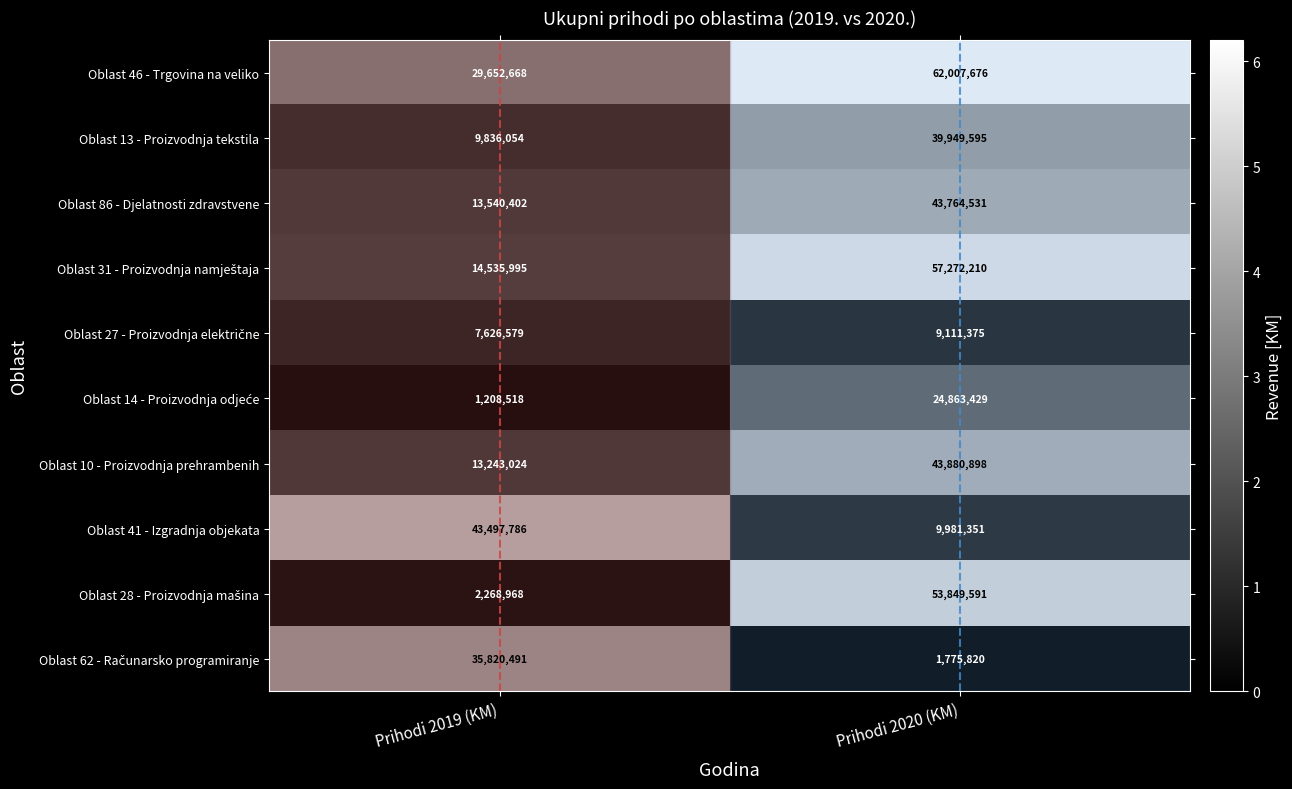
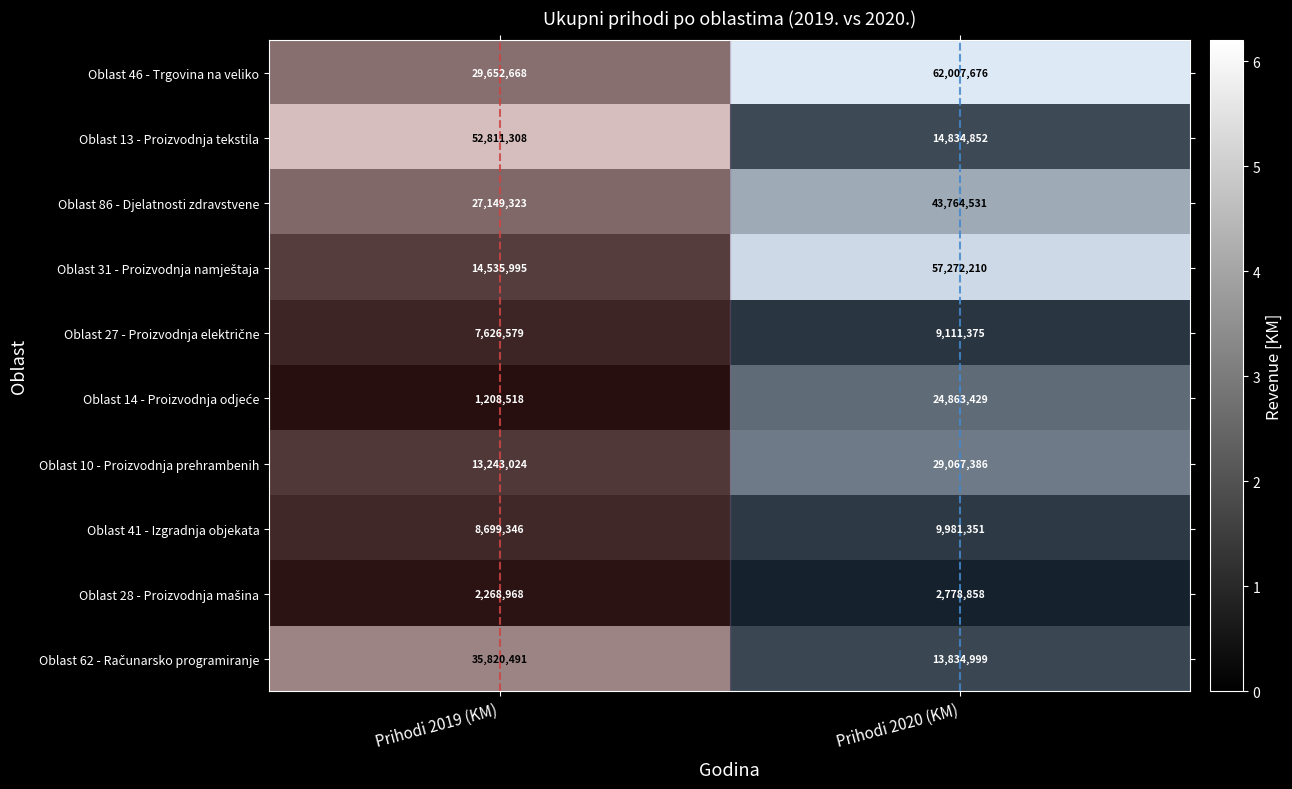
  {
    "Oblast 46 - Trgovina na veliko": {
      "Prihodi 2019 (KM)": "29,652,668",
      "Prihodi 2020 (KM)": "62,007,676"
    },
    "Oblast 13 - Proizvodnja tekstila": {
-     "Prihodi 2019 (KM)": "9,836,054",
-     "Prihodi 2020 (KM)": "39,949,595"
+     "Prihodi 2019 (KM)": "52,811,308",
+     "Prihodi 2020 (KM)": "14,834,852"
    },
    "Oblast 86 - Djelatnosti zdravstvene": {
-     "Prihodi 2019 (KM)": "13,540,402",
+     "Prihodi 2019 (KM)": "27,149,323",
      "Prihodi 2020 (KM)": "43,764,531"
    },
    "Oblast 31 - Proizvodnja namještaja": {
      "Prihodi 2019 (KM)": "14,535,995",
      "Prihodi 2020 (KM)": "57,272,210"
    },
    "Oblast 27 - Proizvodnja električne": {
      "Prihodi 2019 (KM)": "7,626,579",
      "Prihodi 2020 (KM)": "9,111,375"
    },
    "Oblast 14 - Proizvodnja odjeće": {
      "Prihodi 2019 (KM)": "1,208,518",
      "Prihodi 2020 (KM)": "24,863,429"
    },
    "Oblast 10 - Proizvodnja prehrambenih": {
      "Prihodi 2019 (KM)": "13,243,024",
-     "Prihodi 2020 (KM)": "43,880,898"
+     "Prihodi 2020 (KM)": "29,067,386"
    },
    "Oblast 41 - Izgradnja objekata": {
-     "Prihodi 2019 (KM)": "43,497,786",
+     "Prihodi 2019 (KM)": "8,699,346",
      "Prihodi 2020 (KM)": "9,981,351"
    },
    "Oblast 28 - Proizvodnja mašina": {
      "Prihodi 2019 (KM)": "2,268,968",
-     "Prihodi 2020 (KM)": "53,849,591"
+     "Prihodi 2020 (KM)": "2,778,858"
    },
    "Oblast 62 - Računarsko programiranje": {
      "Prihodi 2019 (KM)": "35,820,491",
-     "Prihodi 2020 (KM)": "1,775,820"
+     "Prihodi 2020 (KM)": "13,834,999"
    }
  }
